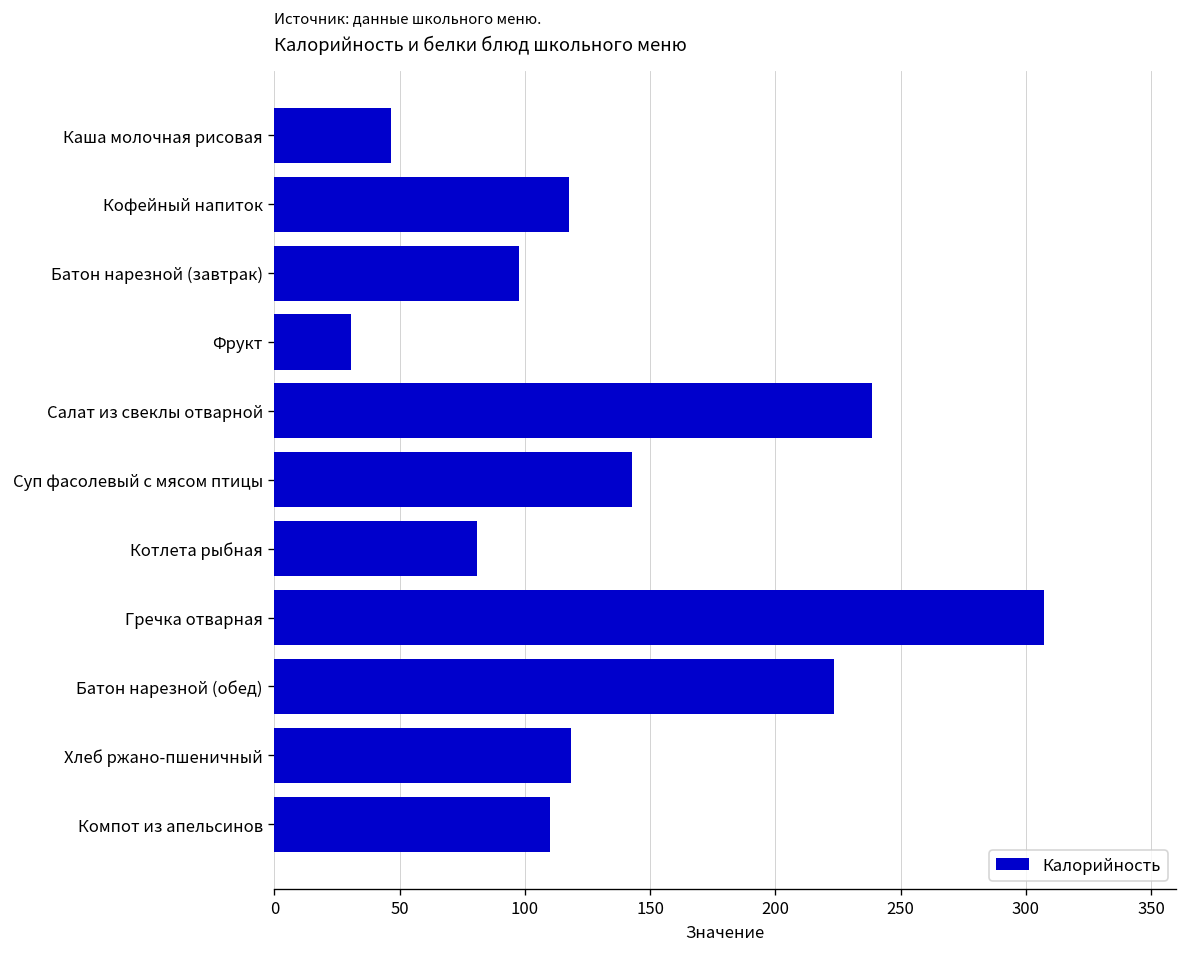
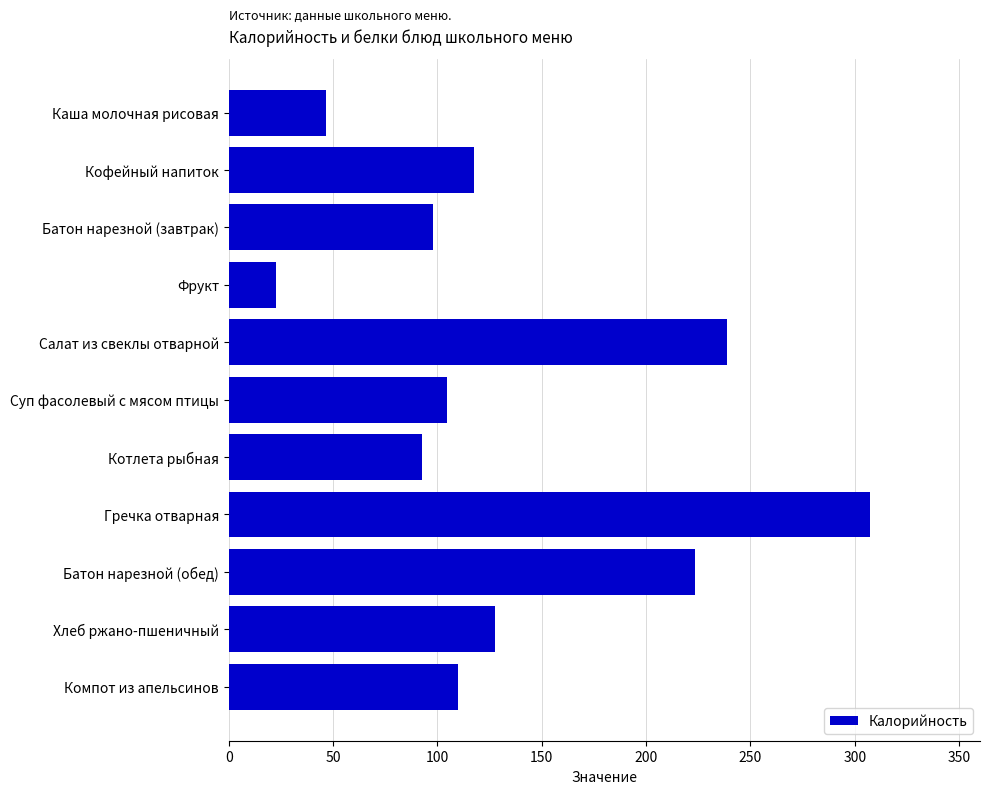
  {
    "Каша молочная рисовая": 46,
    "Кофейный напиток": 118,
    "Батон нарезной (завтрак)": 98,
-   "Фрукт": 30,
+   "Фрукт": 23,
    "Салат из свеклы отварной": 239,
-   "Суп фасолевый с мясом птицы": 143,
-   "Котлета рыбная": 81,
+   "Суп фасолевый с мясом птицы": 105,
+   "Котлета рыбная": 93,
    "Гречка отварная": 307,
    "Батон нарезной (обед)": 223,
-   "Хлеб ржано-пшеничный": 118,
+   "Хлеб ржано-пшеничный": 127,
    "Компот из апельсинов": 110
  }
